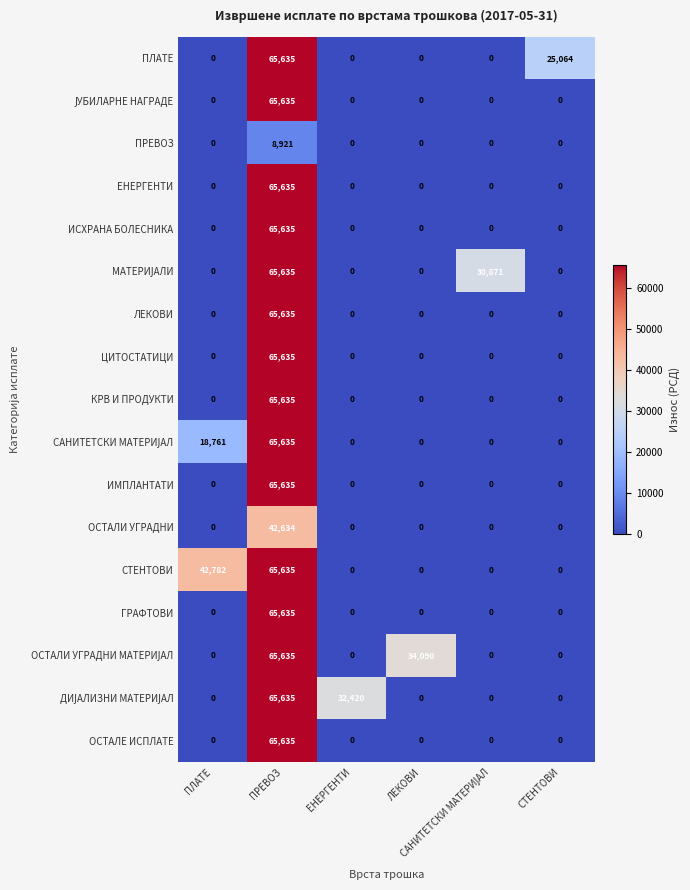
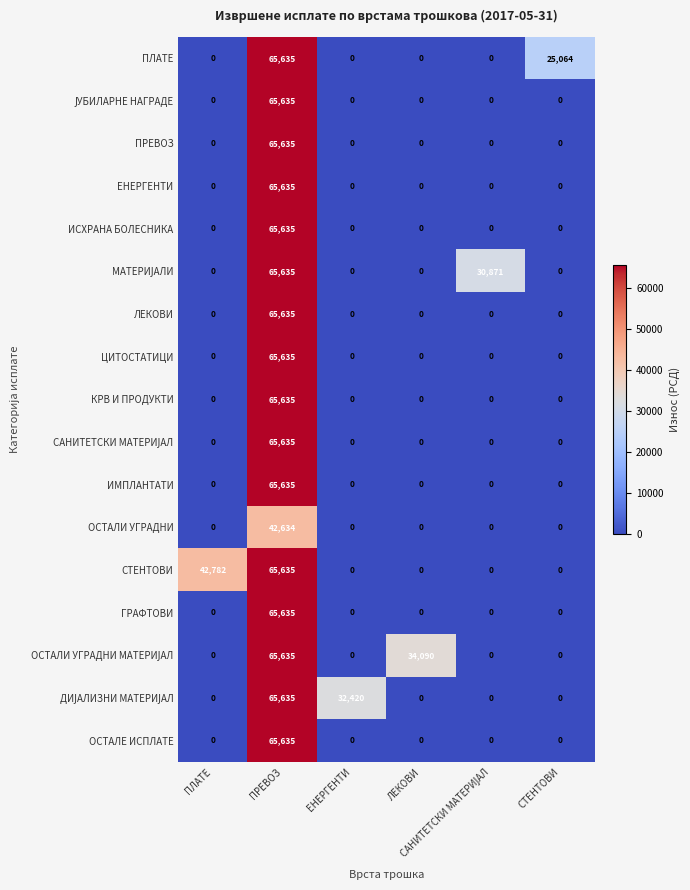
  {
    "ПЛАТЕ": {
      "ПЛАТЕ": "0",
      "ПРЕВОЗ": "65,635",
      "ЕНЕРГЕНТИ": "0",
      "ЛЕКОВИ": "0",
      "САНИТЕТСКИ МАТЕРИЈАЛ": "0",
      "СТЕНТОВИ": "25,064"
    },
    "ЈУБИЛАРНЕ НАГРАДЕ": {
      "ПЛАТЕ": "0",
      "ПРЕВОЗ": "65,635",
      "ЕНЕРГЕНТИ": "0",
      "ЛЕКОВИ": "0",
      "САНИТЕТСКИ МАТЕРИЈАЛ": "0",
      "СТЕНТОВИ": "0"
    },
    "ПРЕВОЗ": {
      "ПЛАТЕ": "0",
-     "ПРЕВОЗ": "8,921",
+     "ПРЕВОЗ": "65,635",
      "ЕНЕРГЕНТИ": "0",
      "ЛЕКОВИ": "0",
      "САНИТЕТСКИ МАТЕРИЈАЛ": "0",
      "СТЕНТОВИ": "0"
    },
    "ЕНЕРГЕНТИ": {
      "ПЛАТЕ": "0",
      "ПРЕВОЗ": "65,635",
      "ЕНЕРГЕНТИ": "0",
      "ЛЕКОВИ": "0",
      "САНИТЕТСКИ МАТЕРИЈАЛ": "0",
      "СТЕНТОВИ": "0"
    },
    "ИСХРАНА БОЛЕСНИКА": {
      "ПЛАТЕ": "0",
      "ПРЕВОЗ": "65,635",
      "ЕНЕРГЕНТИ": "0",
      "ЛЕКОВИ": "0",
      "САНИТЕТСКИ МАТЕРИЈАЛ": "0",
      "СТЕНТОВИ": "0"
    },
    "МАТЕРИЈАЛИ": {
      "ПЛАТЕ": "0",
      "ПРЕВОЗ": "65,635",
      "ЕНЕРГЕНТИ": "0",
      "ЛЕКОВИ": "0",
      "СТЕНТОВИ": "0"
    },
    "ЛЕКОВИ": {
      "ПЛАТЕ": "0",
      "ПРЕВОЗ": "65,635",
      "ЕНЕРГЕНТИ": "0",
      "ЛЕКОВИ": "0",
      "САНИТЕТСКИ МАТЕРИЈАЛ": "0",
      "СТЕНТОВИ": "0"
    },
    "ЦИТОСТАТИЦИ": {
      "ПЛАТЕ": "0",
      "ПРЕВОЗ": "65,635",
      "ЕНЕРГЕНТИ": "0",
      "ЛЕКОВИ": "0",
      "САНИТЕТСКИ МАТЕРИЈАЛ": "0",
      "СТЕНТОВИ": "0"
    },
    "КРВ И ПРОДУКТИ": {
      "ПЛАТЕ": "0",
      "ПРЕВОЗ": "65,635",
      "ЕНЕРГЕНТИ": "0",
      "ЛЕКОВИ": "0",
      "САНИТЕТСКИ МАТЕРИЈАЛ": "0",
      "СТЕНТОВИ": "0"
    },
    "САНИТЕТСКИ МАТЕРИЈАЛ": {
-     "ПЛАТЕ": "18,761",
+     "ПЛАТЕ": "0",
      "ПРЕВОЗ": "65,635",
      "ЕНЕРГЕНТИ": "0",
      "ЛЕКОВИ": "0",
      "САНИТЕТСКИ МАТЕРИЈАЛ": "0",
      "СТЕНТОВИ": "0"
    },
    "ИМПЛАНТАТИ": {
      "ПЛАТЕ": "0",
      "ПРЕВОЗ": "65,635",
      "ЕНЕРГЕНТИ": "0",
      "ЛЕКОВИ": "0",
      "САНИТЕТСКИ МАТЕРИЈАЛ": "0",
      "СТЕНТОВИ": "0"
    },
    "ОСТАЛИ УГРАДНИ": {
      "ПЛАТЕ": "0",
      "ПРЕВОЗ": "42,634",
      "ЕНЕРГЕНТИ": "0",
      "ЛЕКОВИ": "0",
      "САНИТЕТСКИ МАТЕРИЈАЛ": "0",
      "СТЕНТОВИ": "0"
    },
    "СТЕНТОВИ": {
      "ПЛАТЕ": "42,782",
      "ПРЕВОЗ": "65,635",
      "ЕНЕРГЕНТИ": "0",
      "ЛЕКОВИ": "0",
      "САНИТЕТСКИ МАТЕРИЈАЛ": "0",
      "СТЕНТОВИ": "0"
    },
    "ГРАФТОВИ": {
      "ПЛАТЕ": "0",
      "ПРЕВОЗ": "65,635",
      "ЕНЕРГЕНТИ": "0",
      "ЛЕКОВИ": "0",
      "САНИТЕТСКИ МАТЕРИЈАЛ": "0",
      "СТЕНТОВИ": "0"
    },
    "ОСТАЛИ УГРАДНИ МАТЕРИЈАЛ": {
      "ПЛАТЕ": "0",
      "ПРЕВОЗ": "65,635",
      "ЕНЕРГЕНТИ": "0",
      "САНИТЕТСКИ МАТЕРИЈАЛ": "0",
      "СТЕНТОВИ": "0"
    },
    "ДИЈАЛИЗНИ МАТЕРИЈАЛ": {
      "ПЛАТЕ": "0",
      "ПРЕВОЗ": "65,635",
      "ЛЕКОВИ": "0",
      "САНИТЕТСКИ МАТЕРИЈАЛ": "0",
      "СТЕНТОВИ": "0"
    },
    "ОСТАЛЕ ИСПЛАТЕ": {
      "ПЛАТЕ": "0",
      "ПРЕВОЗ": "65,635",
      "ЕНЕРГЕНТИ": "0",
      "ЛЕКОВИ": "0",
      "САНИТЕТСКИ МАТЕРИЈАЛ": "0",
      "СТЕНТОВИ": "0"
    }
  }
